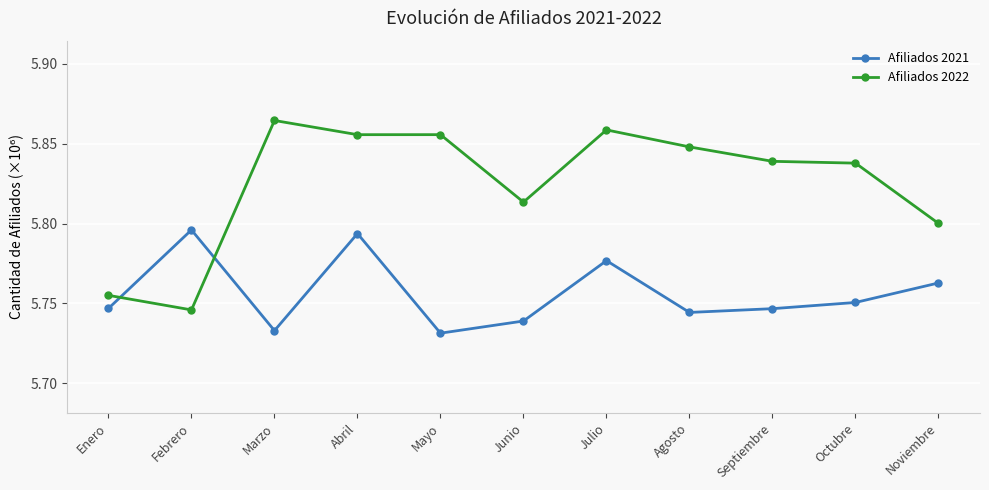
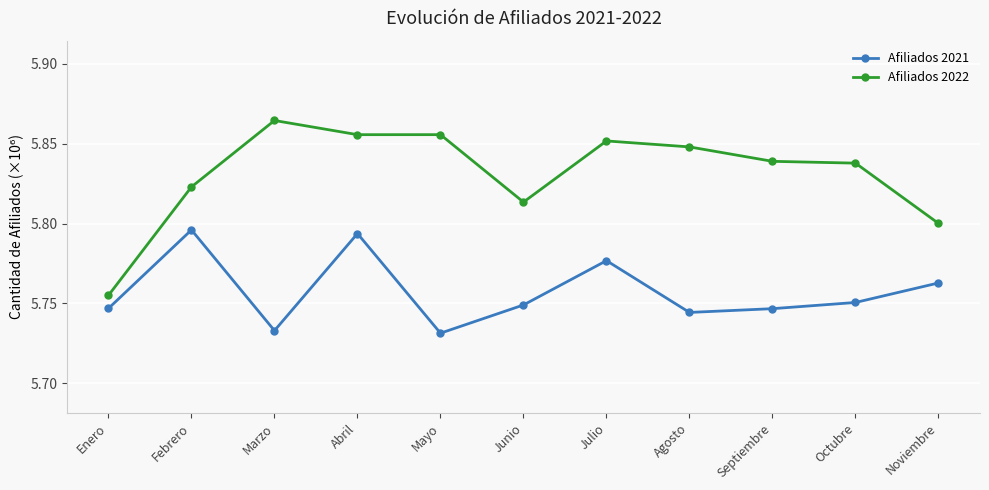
  {
    "Afiliados 2021": {
      "Enero": 5.747,
      "Febrero": 5.796,
      "Marzo": 5.733,
      "Abril": 5.794,
      "Mayo": 5.731,
-     "Junio": 5.739,
+     "Junio": 5.749,
      "Julio": 5.777,
      "Agosto": 5.744,
      "Septiembre": 5.747,
      "Octubre": 5.751,
      "Noviembre": 5.763
    },
    "Afiliados 2022": {
      "Enero": 5.755,
-     "Febrero": 5.746,
+     "Febrero": 5.823,
      "Marzo": 5.865,
      "Abril": 5.856,
      "Mayo": 5.856,
      "Junio": 5.813,
-     "Julio": 5.859,
+     "Julio": 5.852,
      "Agosto": 5.848,
      "Septiembre": 5.839,
      "Octubre": 5.838,
      "Noviembre": 5.800
    }
  }
